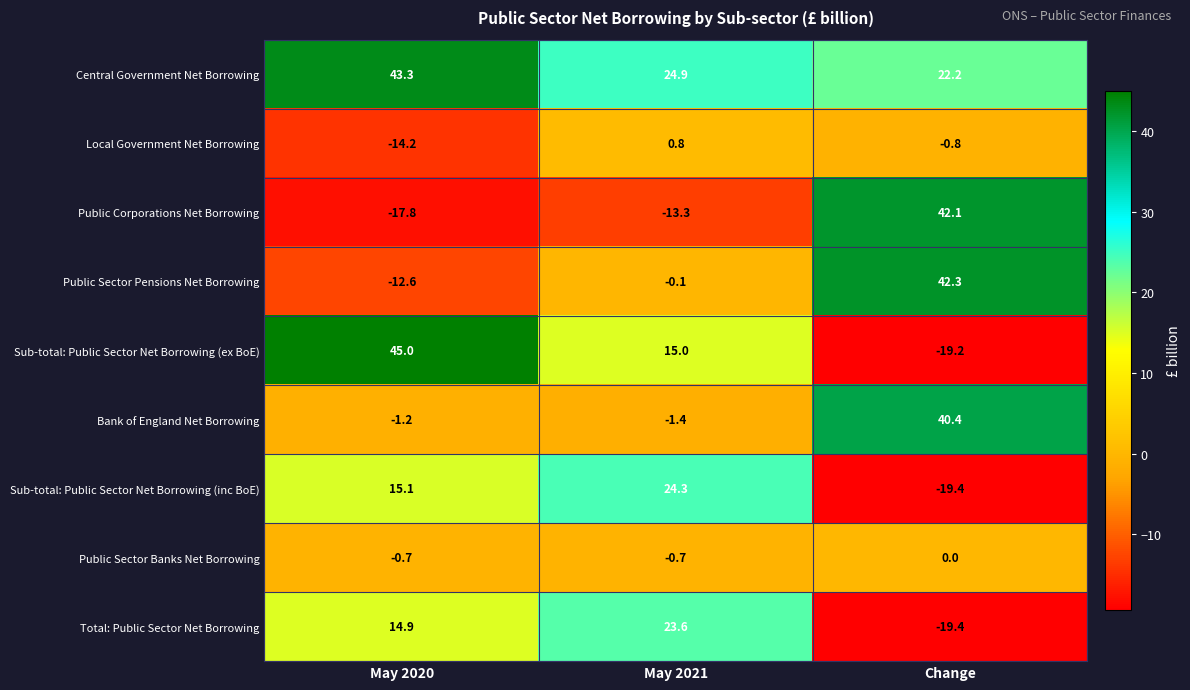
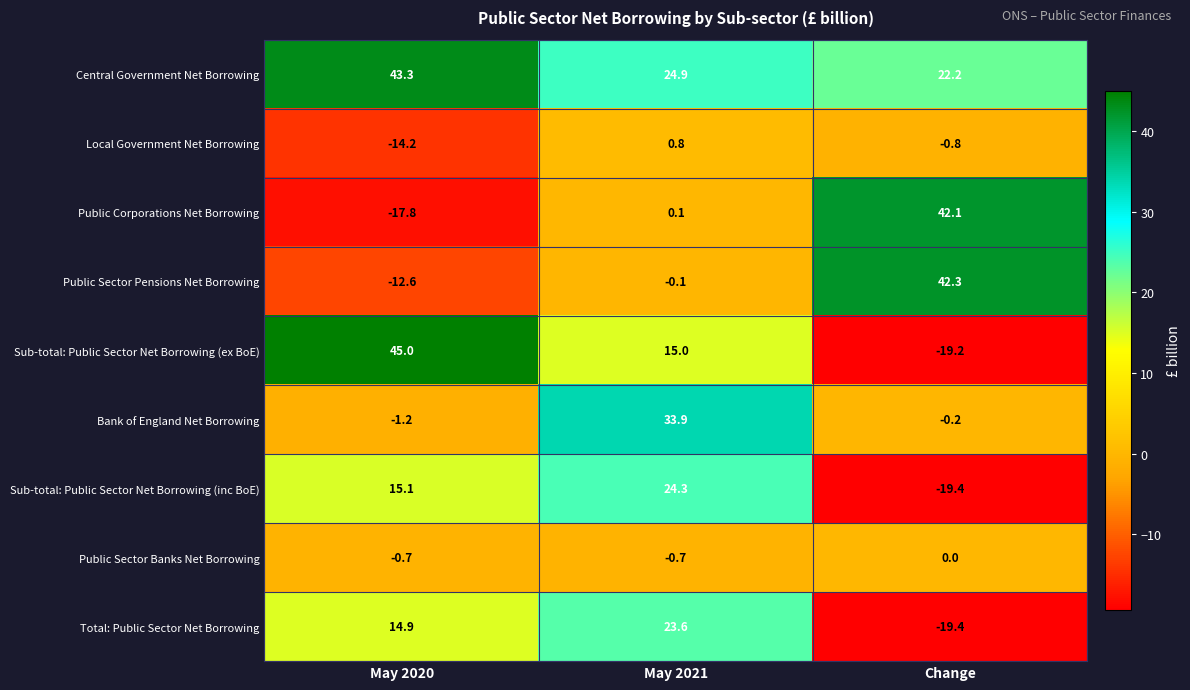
  {
    "Central Government Net Borrowing": {
      "May 2020": 43.3,
      "May 2021": 24.9,
      "Change": 22.2
    },
    "Local Government Net Borrowing": {
      "May 2020": -14.2,
      "May 2021": 0.8,
      "Change": -0.8
    },
    "Public Corporations Net Borrowing": {
      "May 2020": -17.8,
-     "May 2021": -13.3,
+     "May 2021": 0.1,
      "Change": 42.1
    },
    "Public Sector Pensions Net Borrowing": {
      "May 2020": -12.6,
      "May 2021": -0.1,
      "Change": 42.3
    },
    "Sub-total: Public Sector Net Borrowing (ex BoE)": {
      "May 2020": 45.0,
      "May 2021": 15.0,
      "Change": -19.2
    },
    "Bank of England Net Borrowing": {
      "May 2020": -1.2,
-     "May 2021": -1.4,
-     "Change": 40.4
+     "May 2021": 33.9,
+     "Change": -0.2
    },
    "Sub-total: Public Sector Net Borrowing (inc BoE)": {
      "May 2020": 15.1,
      "May 2021": 24.3,
      "Change": -19.4
    },
    "Public Sector Banks Net Borrowing": {
      "May 2020": -0.7,
      "May 2021": -0.7,
      "Change": 0.0
    },
    "Total: Public Sector Net Borrowing": {
      "May 2020": 14.9,
      "May 2021": 23.6,
      "Change": -19.4
    }
  }
